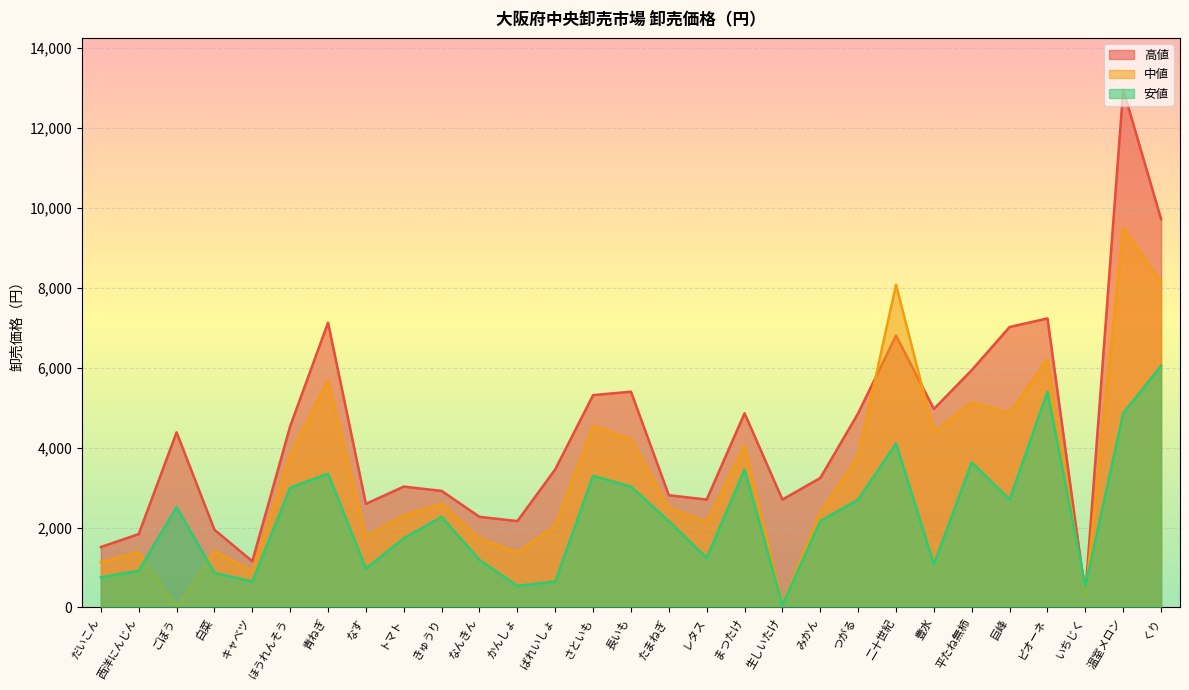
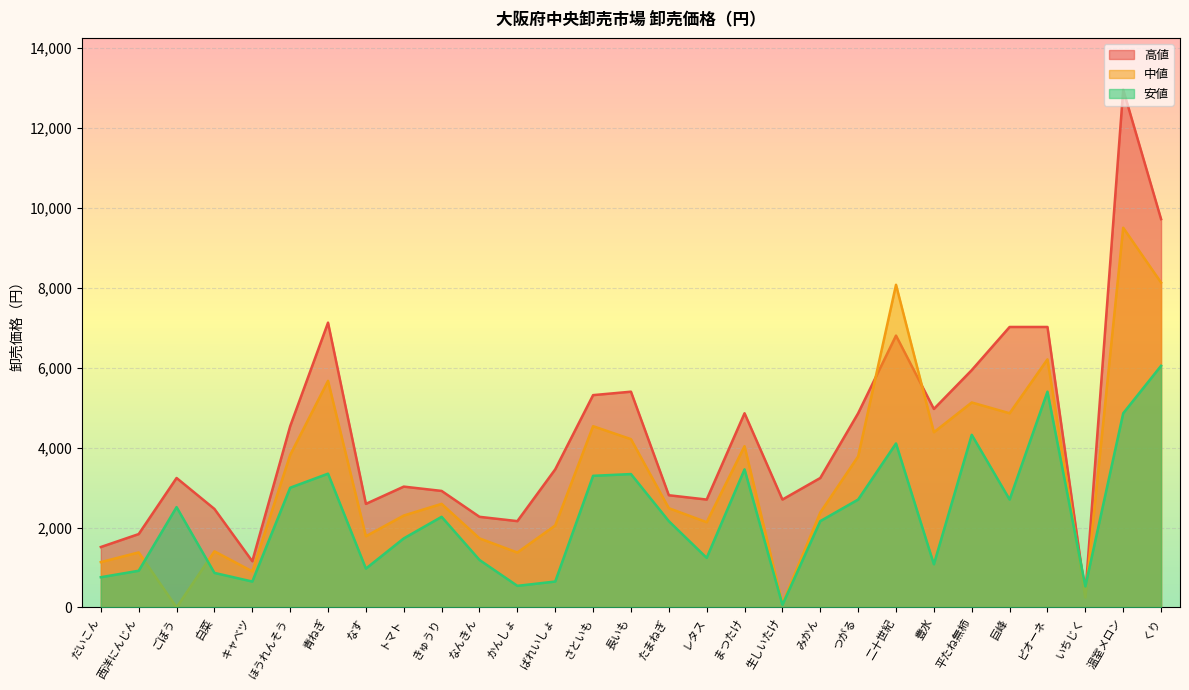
  {
    "高値": {
      "だいこん": "1,500",
      "西洋にんじん": "1,800",
-     "ごぼう": "4,400",
-     "白菜": "1,900",
+     "ごぼう": "3,200",
+     "白菜": "2,500",
      "キャベツ": "1,200",
      "ほうれんそう": "4,500",
      "青ねぎ": "7,100",
      "なす": "2,600",
      "トマト": "3,000",
      "きゅうり": "2,900",
      "なんきん": "2,300",
      "かんしょ": "2,200",
      "ばれいしょ": "3,500",
      "さといも": "5,300",
      "長いも": "5,400",
      "たまねぎ": "2,800",
      "レタス": "2,700",
      "まつたけ": "4,900",
      "生しいたけ": "2,700",
      "みかん": "3,200",
      "つがる": "4,900",
      "二十世紀": "6,800",
      "豊水": "5,000",
      "平たね無柿": "5,900",
      "巨峰": "7,000",
-     "ピオーネ": "7,200",
+     "ピオーネ": "7,000",
      "いちじく": "300",
      "くり": "9,700"
    },
    "中値": {
      "だいこん": "1,100",
      "西洋にんじん": "1,400",
      "ごぼう": "0",
      "白菜": "1,400",
      "キャベツ": "900",
      "ほうれんそう": "3,800",
      "青ねぎ": "5,700",
      "なす": "1,800",
      "トマト": "2,300",
      "きゅうり": "2,600",
      "なんきん": "1,700",
      "かんしょ": "1,400",
      "ばれいしょ": "2,100",
      "さといも": "4,500",
      "長いも": "4,200",
      "たまねぎ": "2,500",
      "レタス": "2,100",
      "まつたけ": "4,000",
      "みかん": "2,400",
      "つがる": "3,800",
      "二十世紀": "8,100",
      "豊水": "4,400",
      "平たね無柿": "5,100",
      "巨峰": "4,900",
      "ピオーネ": "6,200",
      "いちじく": "200",
      "温室メロン": "9,500",
      "くり": "8,100"
    },
    "安値": {
      "だいこん": "800",
      "西洋にんじん": "900",
      "ごぼう": "2,500",
      "白菜": "900",
      "キャベツ": "600",
      "ほうれんそう": "3,000",
      "青ねぎ": "3,300",
      "なす": "1,000",
      "トマト": "1,700",
      "きゅうり": "2,300",
      "なんきん": "1,200",
      "かんしょ": "500",
      "ばれいしょ": "600",
      "さといも": "3,300",
-     "長いも": "3,000",
+     "長いも": "3,300",
      "たまねぎ": "2,200",
      "レタス": "1,200",
      "まつたけ": "3,500",
      "みかん": "2,200",
      "つがる": "2,700",
      "二十世紀": "4,100",
      "豊水": "1,100",
-     "平たね無柿": "3,600",
+     "平たね無柿": "4,300",
      "巨峰": "2,700",
      "ピオーネ": "5,400",
      "いちじく": "500",
      "温室メロン": "4,900",
      "くり": "6,000"
    }
  }
